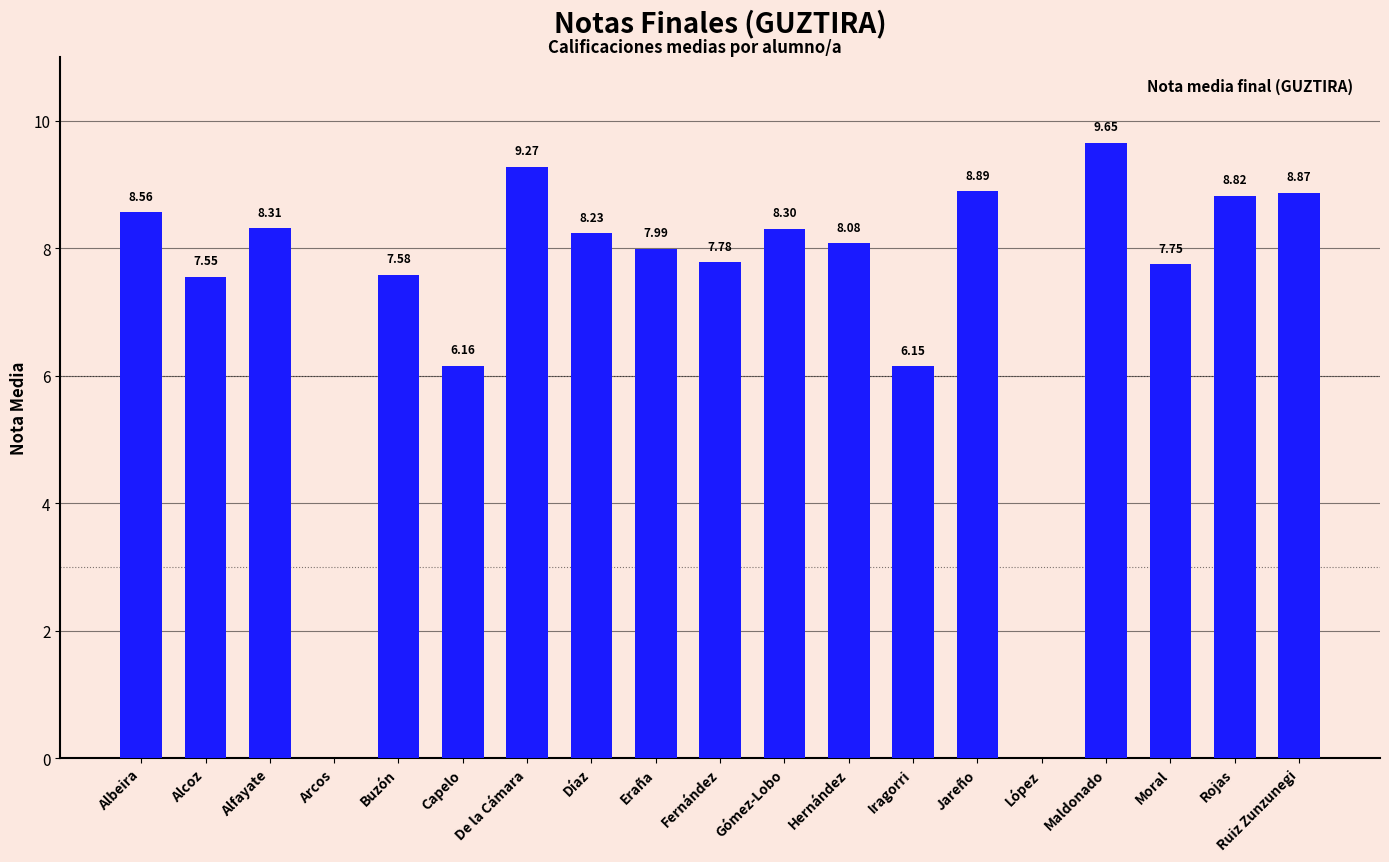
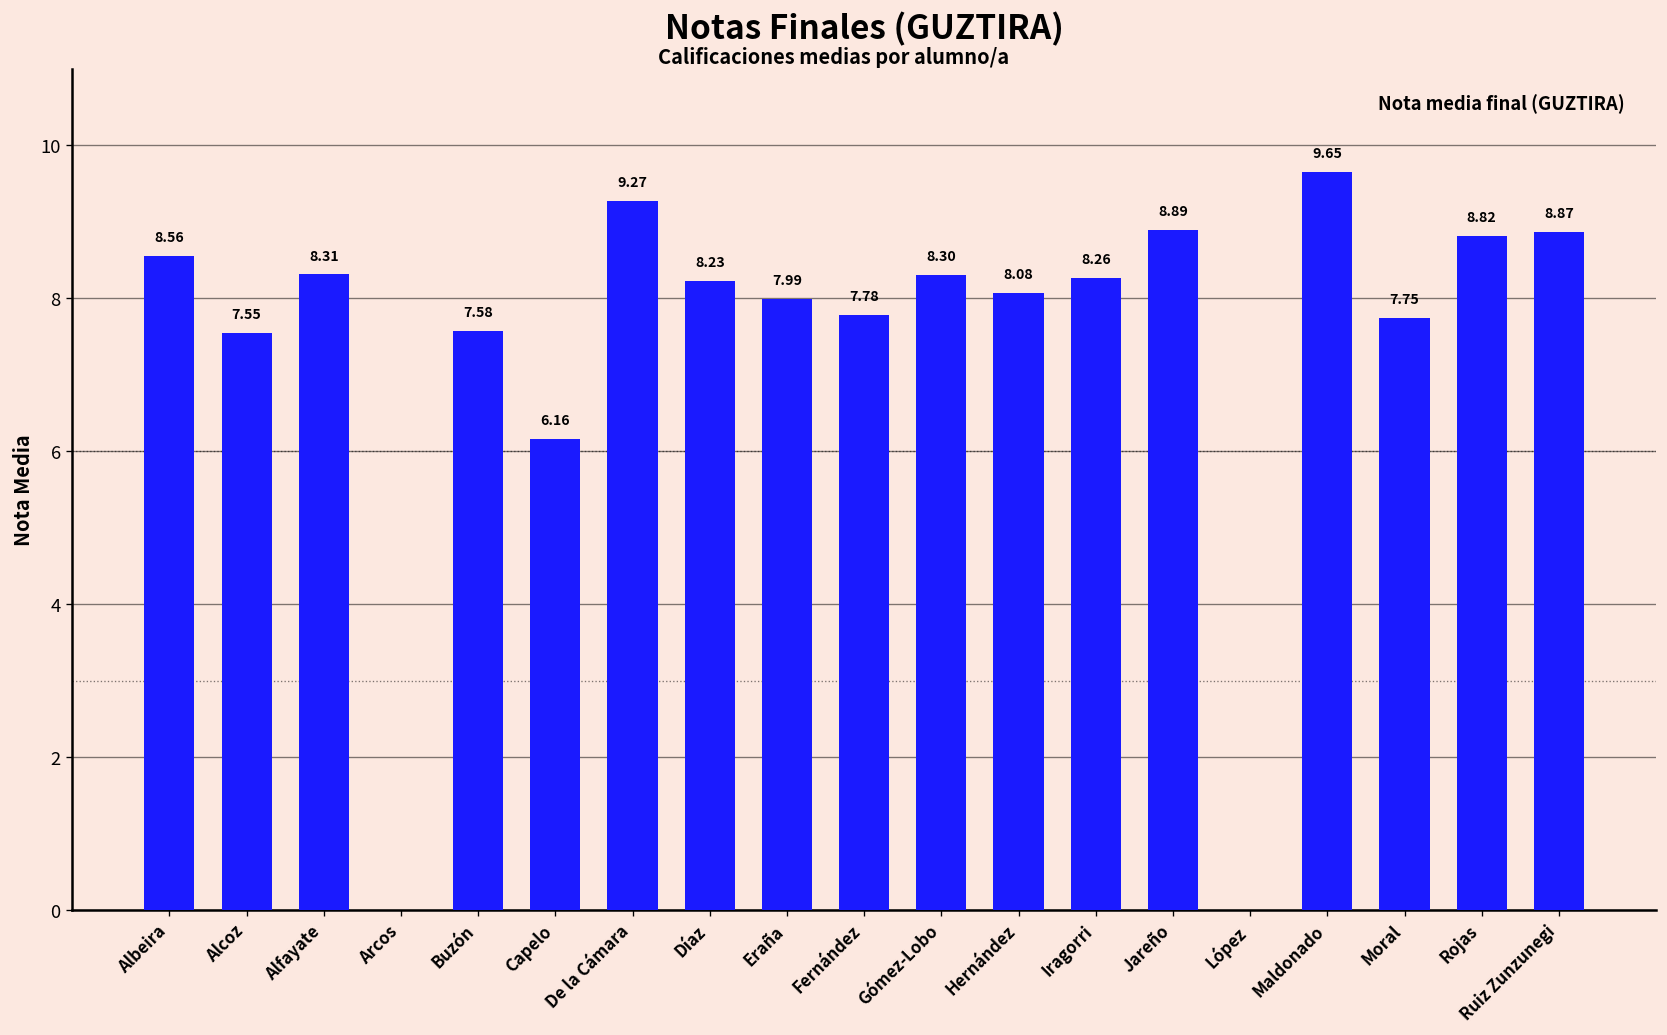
  {
    "Albeira": 8.56,
    "Alcoz": 7.55,
    "Alfayate": 8.31,
    "Buzón": 7.58,
    "Capelo": 6.16,
    "De la Cámara": 9.27,
    "Díaz": 8.23,
    "Eraña": 7.99,
    "Fernández": 7.78,
    "Gómez-Lobo": 8.30,
    "Hernández": 8.08,
-   "Iragorri": 6.15,
+   "Iragorri": 8.26,
    "Jareño": 8.89,
    "Maldonado": 9.65,
    "Moral": 7.75,
    "Rojas": 8.82,
    "Ruiz Zunzunegi": 8.87
  }
